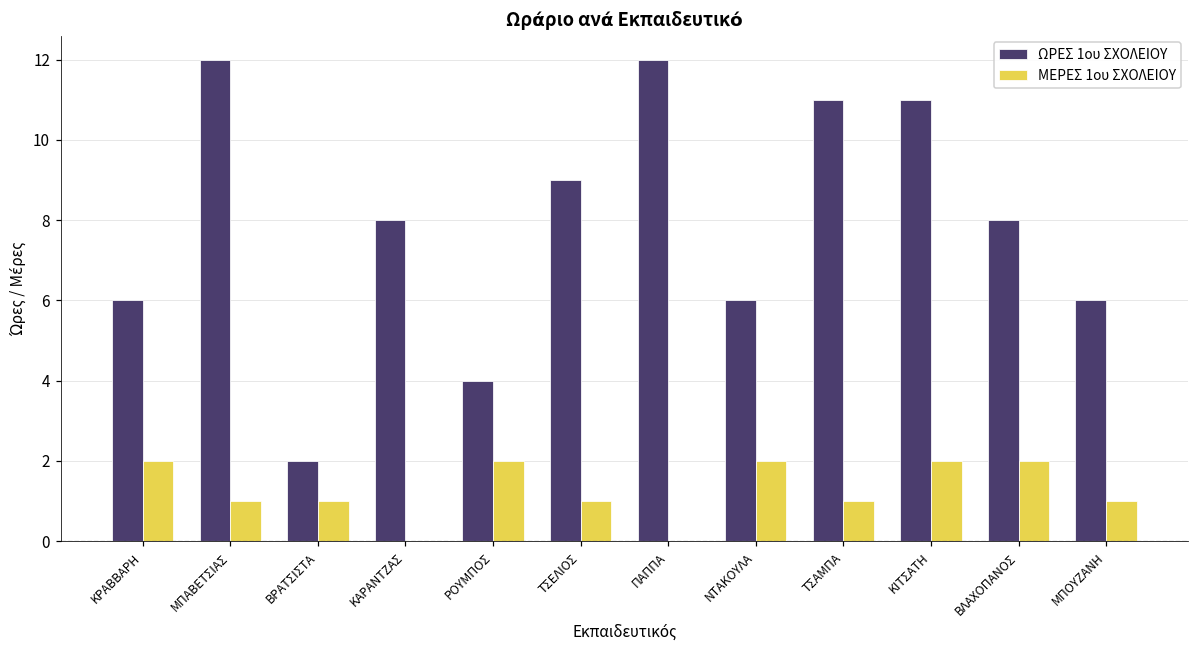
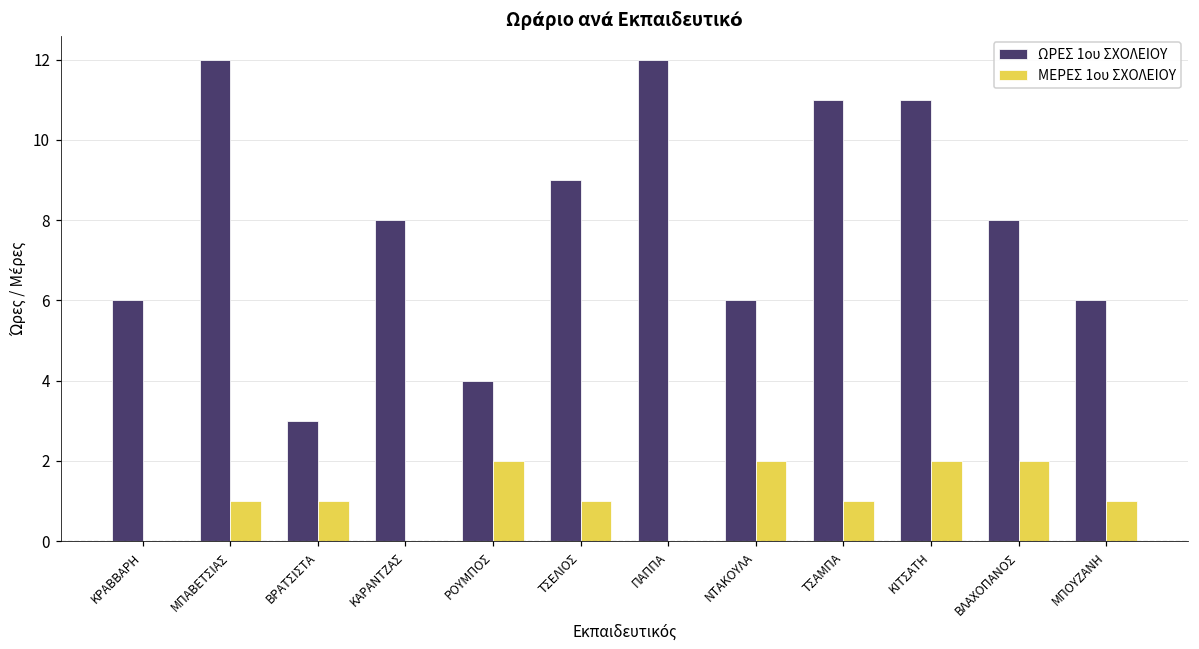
  {
    "ΩΡΕΣ 1ου ΣΧΟΛΕΙΟΥ": {
      "ΚΡΑΒΒΑΡΗ": 6,
      "ΜΠΑΒΕΤΣΙΑΣ": 12,
-     "ΒΡΑΤΣΙΣΤΑ": 2,
+     "ΒΡΑΤΣΙΣΤΑ": 3,
      "ΚΑΡΑΝΤΖΑΣ": 8,
      "ΡΟΥΜΠΟΣ": 4,
      "ΤΣΕΛΙΟΣ": 9,
      "ΠΑΠΠΑ": 12,
      "ΝΤΑΚΟΥΛΑ": 6,
      "ΤΣΑΜΠΑ": 11,
      "ΚΙΤΣΑΤΗ": 11,
      "ΒΛΑΧΟΠΑΝΟΣ": 8,
      "ΜΠΟΥΖΑΝΗ": 6
    },
    "ΜΕΡΕΣ 1ου ΣΧΟΛΕΙΟΥ": {
-     "ΚΡΑΒΒΑΡΗ": 2,
+     "ΚΡΑΒΒΑΡΗ": 0,
      "ΜΠΑΒΕΤΣΙΑΣ": 1,
      "ΒΡΑΤΣΙΣΤΑ": 1,
      "ΚΑΡΑΝΤΖΑΣ": 0,
      "ΡΟΥΜΠΟΣ": 2,
      "ΤΣΕΛΙΟΣ": 1,
      "ΠΑΠΠΑ": 0,
      "ΝΤΑΚΟΥΛΑ": 2,
      "ΤΣΑΜΠΑ": 1,
      "ΚΙΤΣΑΤΗ": 2,
      "ΒΛΑΧΟΠΑΝΟΣ": 2,
      "ΜΠΟΥΖΑΝΗ": 1
    }
  }
